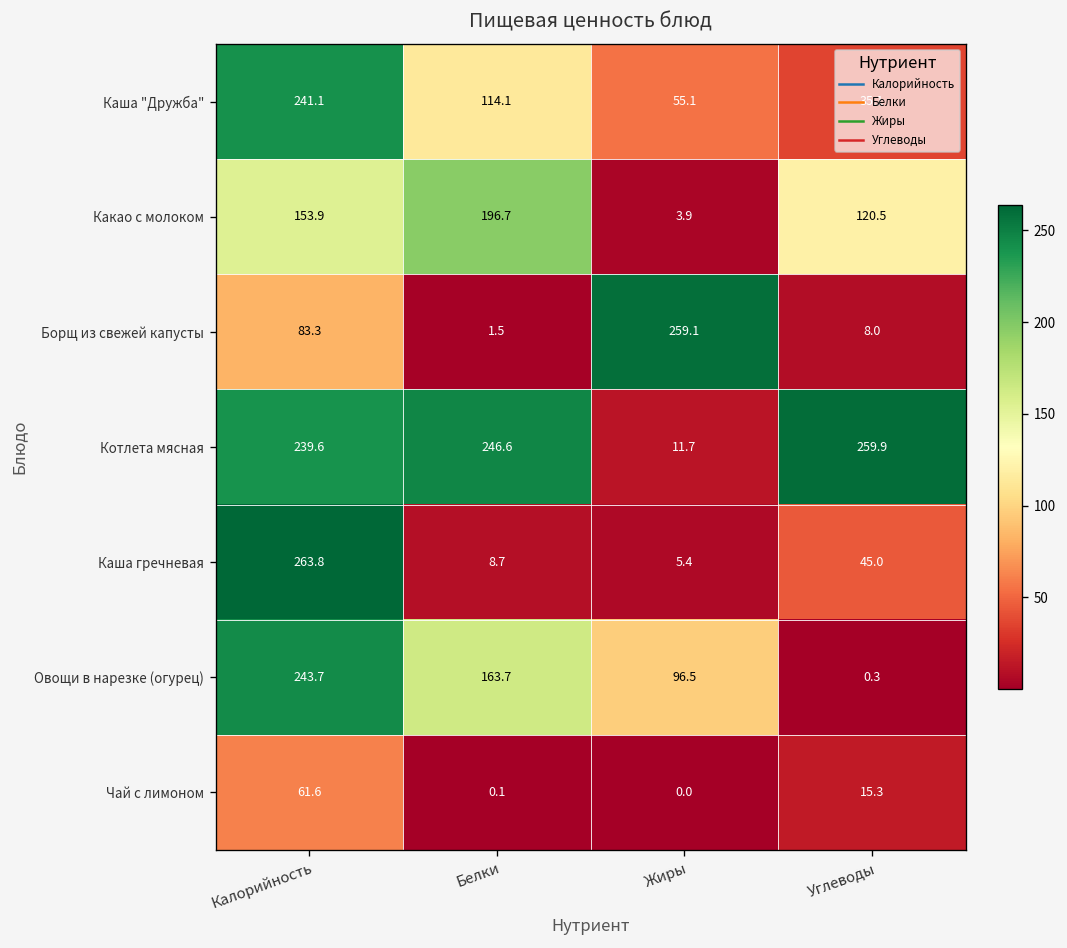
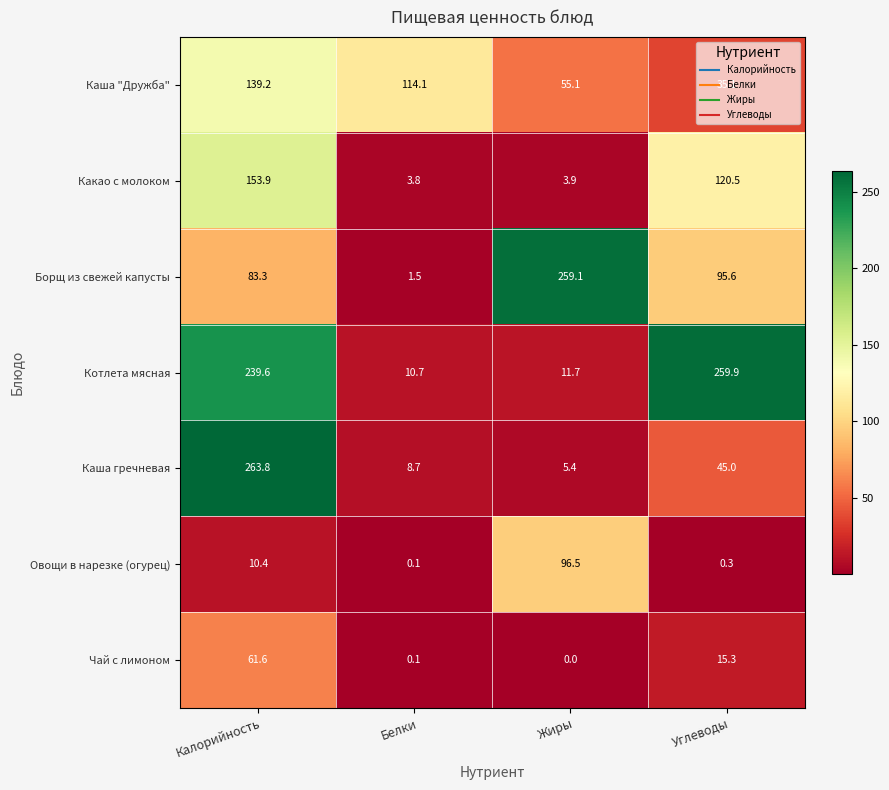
  {
    "Каша \"Дружба\"": {
-     "Калорийность": 241.1,
+     "Калорийность": 139.2,
      "Белки": 114.1,
      "Жиры": 55.1
    },
    "Какао с молоком": {
      "Калорийность": 153.9,
-     "Белки": 196.7,
+     "Белки": 3.8,
      "Жиры": 3.9,
      "Углеводы": 120.5
    },
    "Борщ из свежей капусты": {
      "Калорийность": 83.3,
      "Белки": 1.5,
      "Жиры": 259.1,
-     "Углеводы": 8.0
+     "Углеводы": 95.6
    },
    "Котлета мясная": {
      "Калорийность": 239.6,
-     "Белки": 246.6,
+     "Белки": 10.7,
      "Жиры": 11.7,
      "Углеводы": 259.9
    },
    "Каша гречневая": {
      "Калорийность": 263.8,
      "Белки": 8.7,
      "Жиры": 5.4,
      "Углеводы": 45.0
    },
    "Овощи в нарезке (огурец)": {
-     "Калорийность": 243.7,
-     "Белки": 163.7,
+     "Калорийность": 10.4,
+     "Белки": 0.1,
      "Жиры": 96.5,
      "Углеводы": 0.3
    },
    "Чай с лимоном": {
      "Калорийность": 61.6,
      "Белки": 0.1,
      "Жиры": 0.0,
      "Углеводы": 15.3
    }
  }
